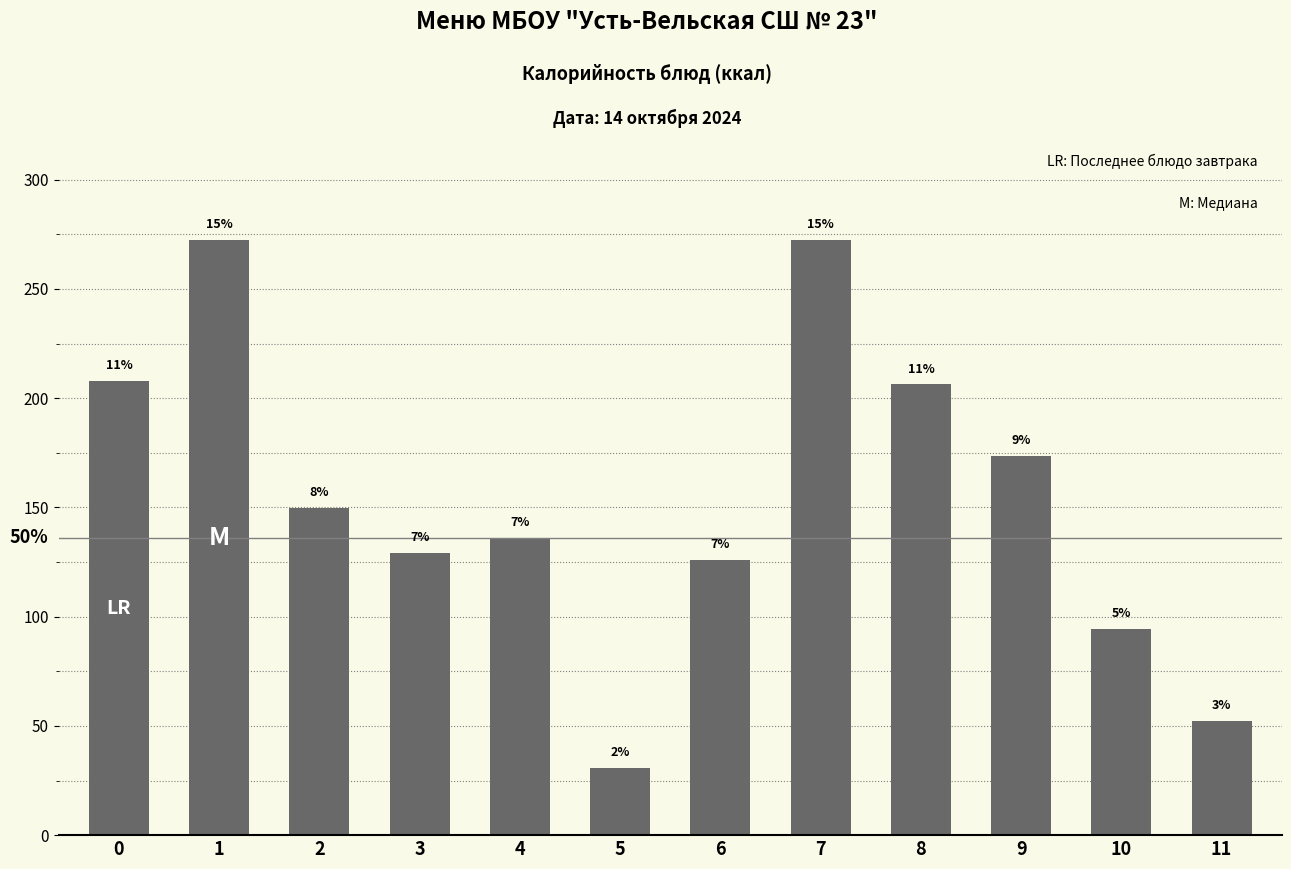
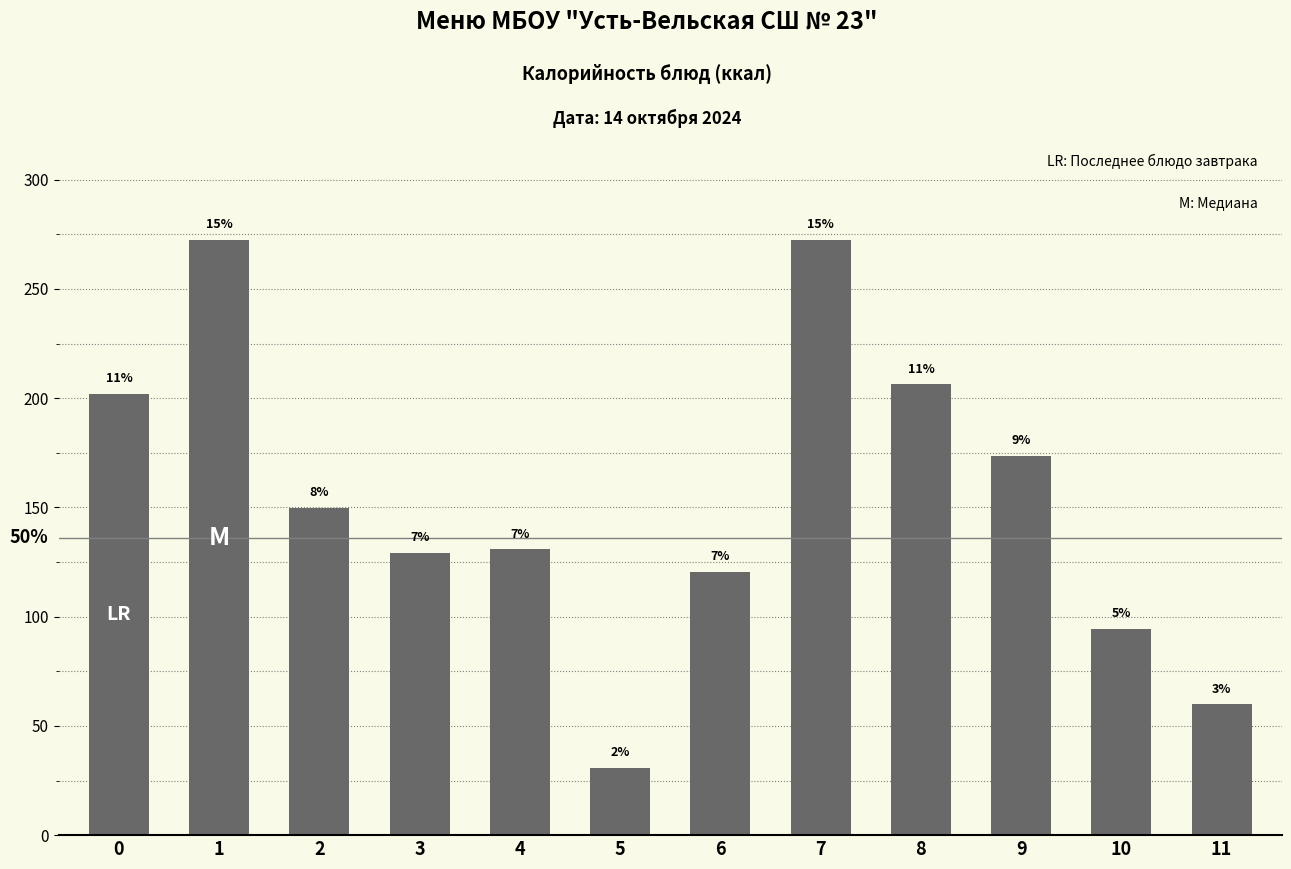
  {
-   "0": 208,
-   "4": 136,
-   "6": 126,
-   "11": 52
+   "0": 202,
+   "4": 131,
+   "6": 121,
+   "11": 60
  }
